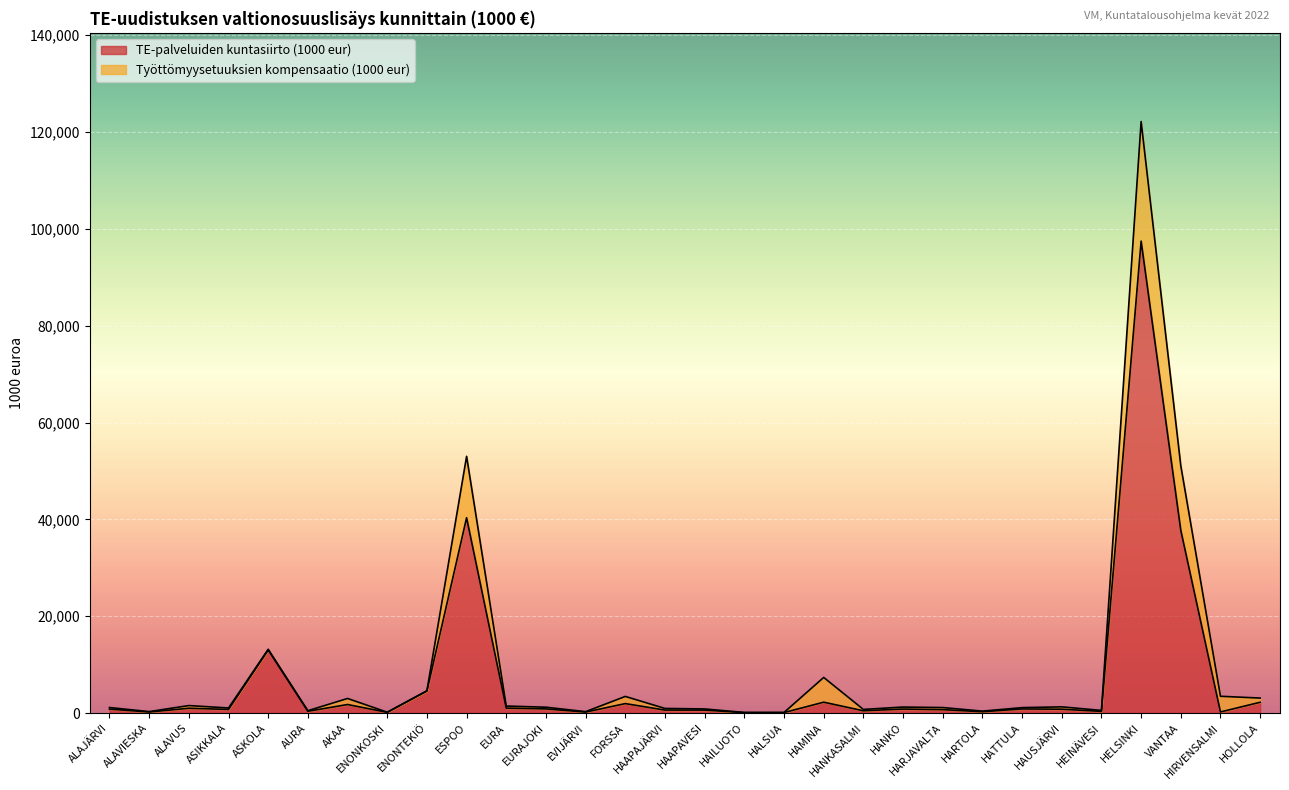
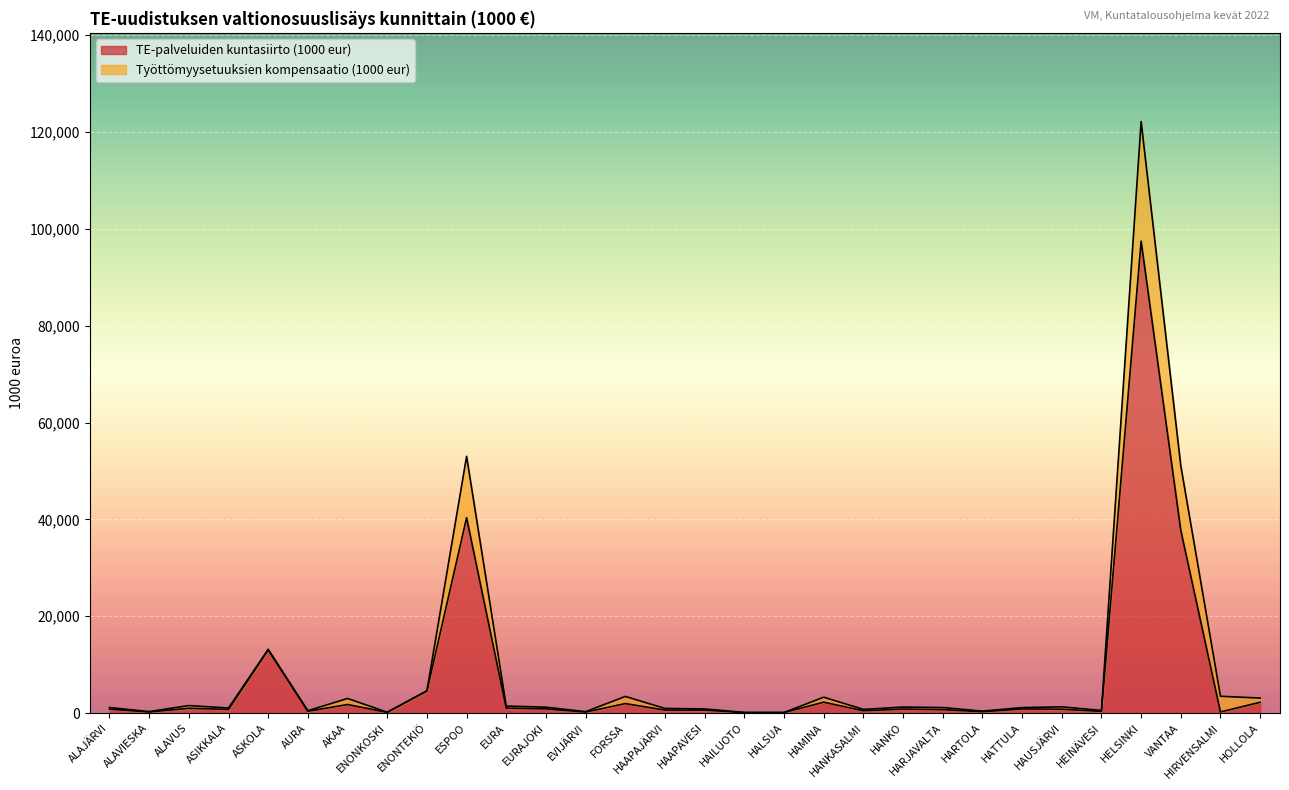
  {
    "TE-palveluiden kuntasiirto (1000 eur)": {
      "ALAVUS": "1,000",
      "AKAA": "2,000",
      "ESPOO": "40,000",
      "FORSSA": "2,000",
      "HAMINA": "2,000",
      "HELSINKI": "97,000",
      "VANTAA": "38,000",
      "HIRVENSALMI": "0",
      "HOLLOLA": "2,000"
    },
    "Työttömyysetuuksien kompensaatio (1000 eur)": {
      "ALAVUS": "1,000",
      "AKAA": "1,000",
      "ESPOO": "13,000",
      "FORSSA": "1,000",
-     "HAMINA": "5,000",
+     "HAMINA": "1,000",
      "HELSINKI": "25,000",
      "VANTAA": "13,000",
      "HIRVENSALMI": "3,000",
      "HOLLOLA": "1,000"
    }
  }
